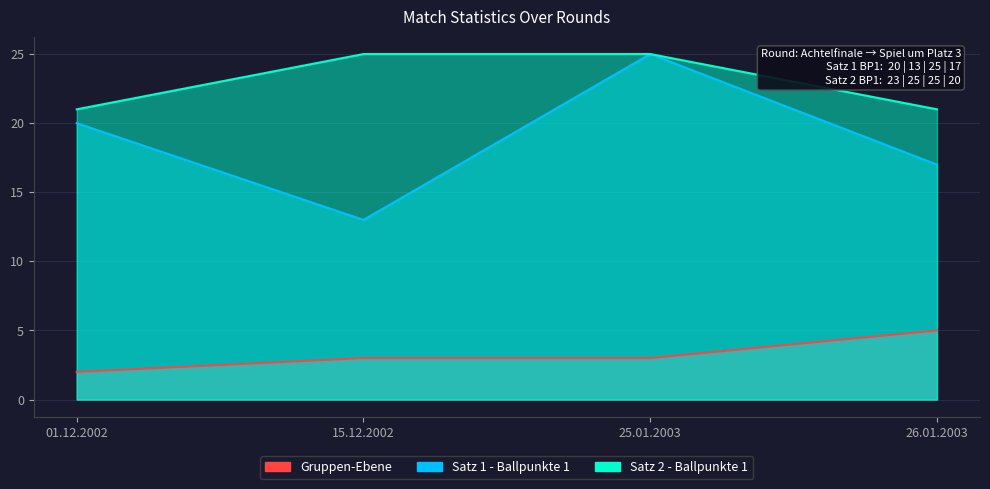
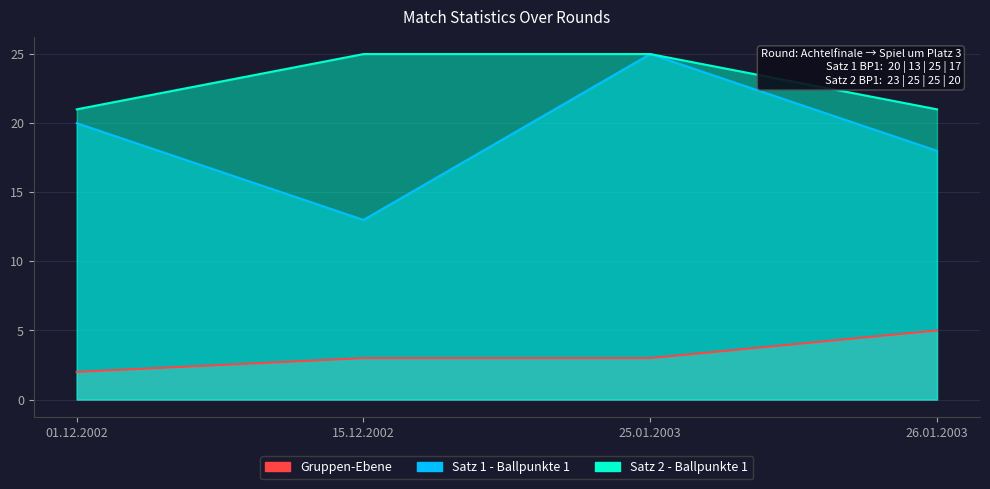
  {
    "Gruppen-Ebene": {
      "01.12.2002": 2,
      "15.12.2002": 3,
      "25.01.2003": 3,
      "26.01.2003": 5
    },
    "Satz 1 - Ballpunkte 1": {
      "01.12.2002": 20,
      "15.12.2002": 13,
-     "26.01.2003": 17
+     "26.01.2003": 18
    },
    "Satz 2 - Ballpunkte 1": {
      "01.12.2002": 21,
      "15.12.2002": 25
    }
  }
